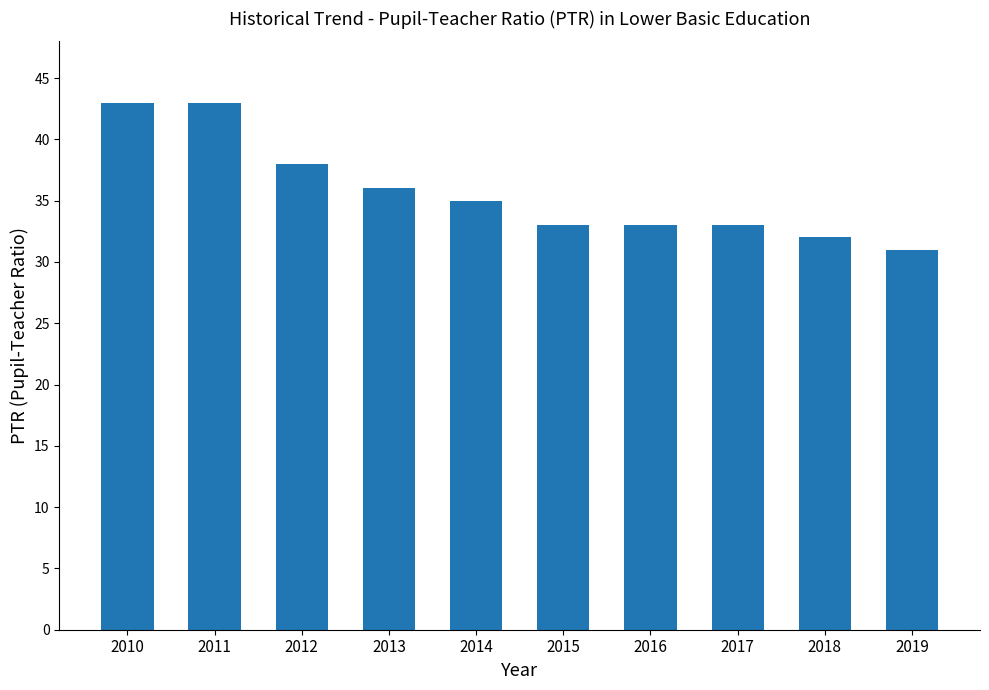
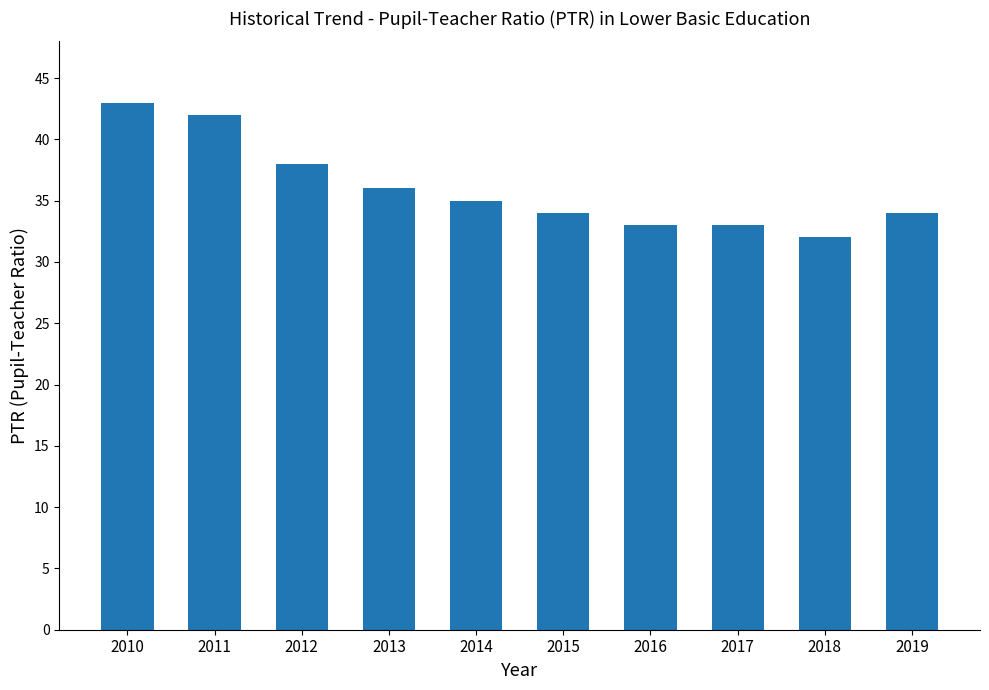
  {
    "2010": 43,
-   "2011": 43,
+   "2011": 42,
    "2012": 38,
    "2013": 36,
    "2014": 35,
-   "2015": 33,
+   "2015": 34,
    "2016": 33,
    "2017": 33,
    "2018": 32,
-   "2019": 31
+   "2019": 34
  }
